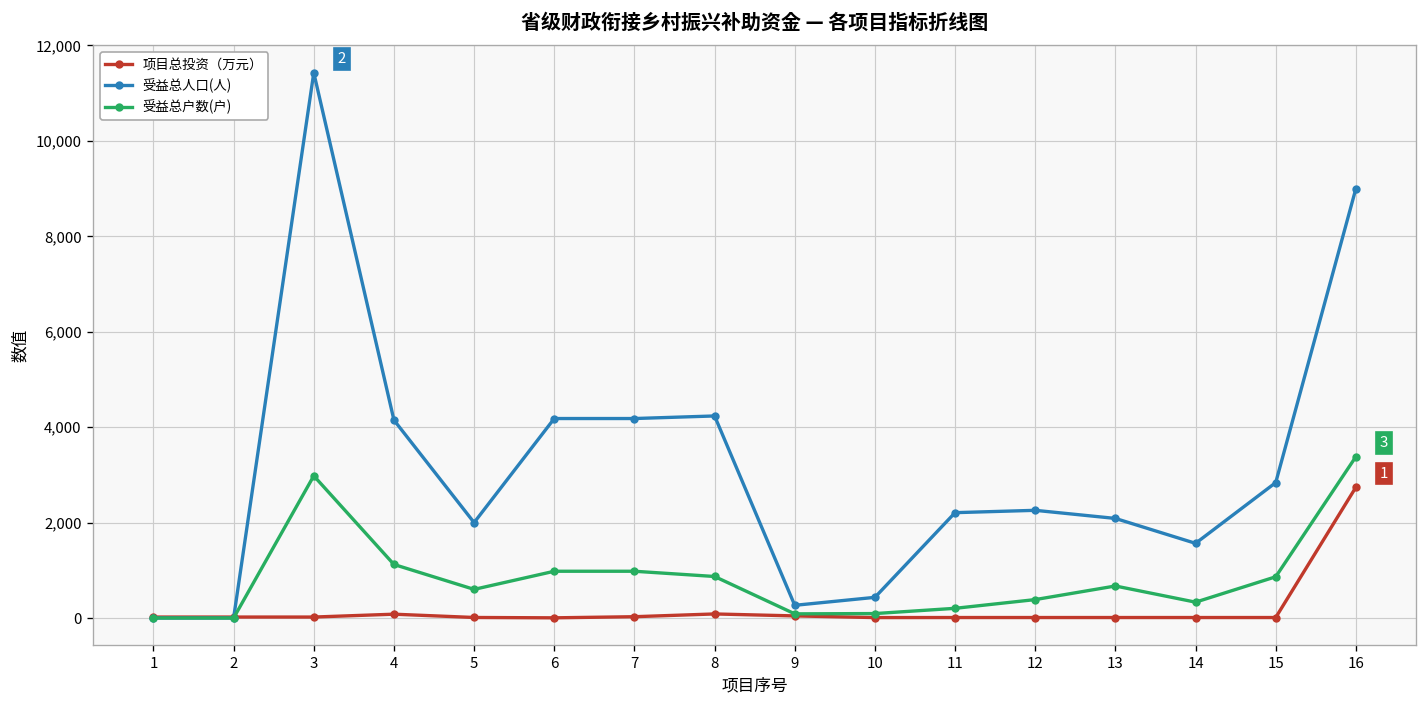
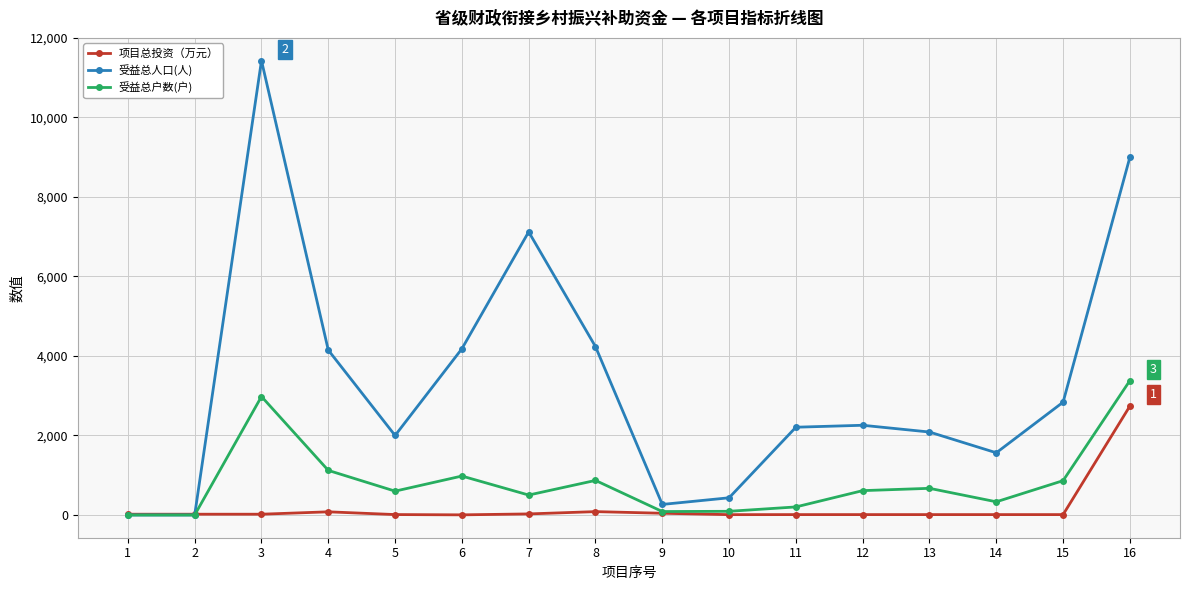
  {
    "项目总投资（万元）": {
      "3": "0",
      "4": "100",
      "5": "0",
      "6": "0",
      "7": "0",
      "8": "100",
      "10": "0",
      "11": "0",
      "12": "0",
      "13": "0",
      "14": "0",
      "15": "0"
    },
    "受益总人口(人)": {
      "4": "4,100",
      "5": "2,000",
      "6": "4,200",
-     "7": "4,200",
+     "7": "7,100",
      "8": "4,200",
      "9": "300",
      "10": "400",
      "11": "2,200",
      "12": "2,300",
      "13": "2,100",
      "14": "1,600",
      "15": "2,800",
      "16": "9,000"
    },
    "受益总户数(户)": {
      "3": "3,000",
      "4": "1,100",
      "5": "600",
      "6": "1,000",
-     "7": "1,000",
+     "7": "500",
      "8": "900",
      "10": "100",
      "11": "200",
-     "12": "400",
+     "12": "600",
      "13": "700",
      "14": "300",
      "15": "900"
    }
  }
